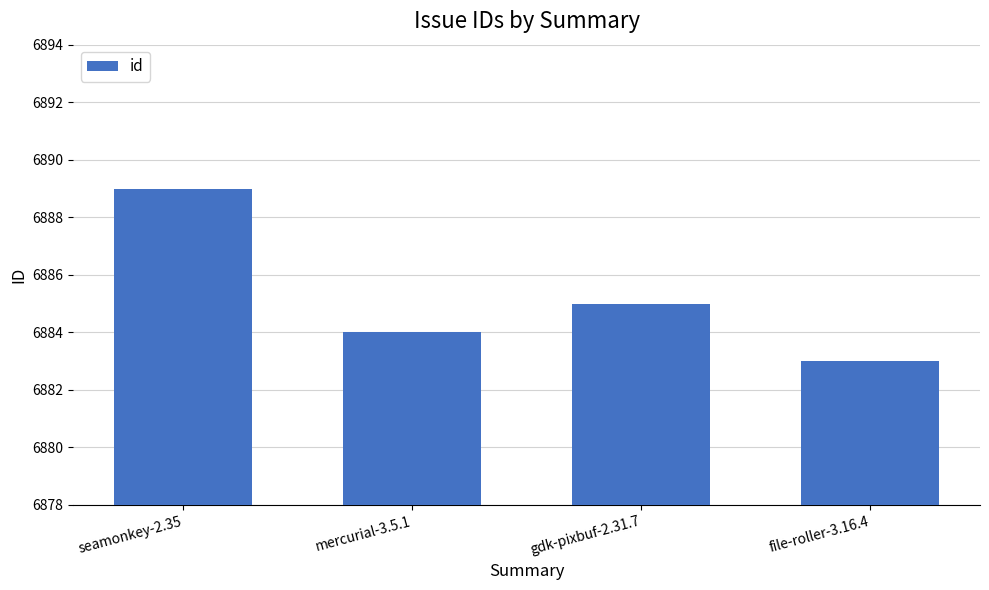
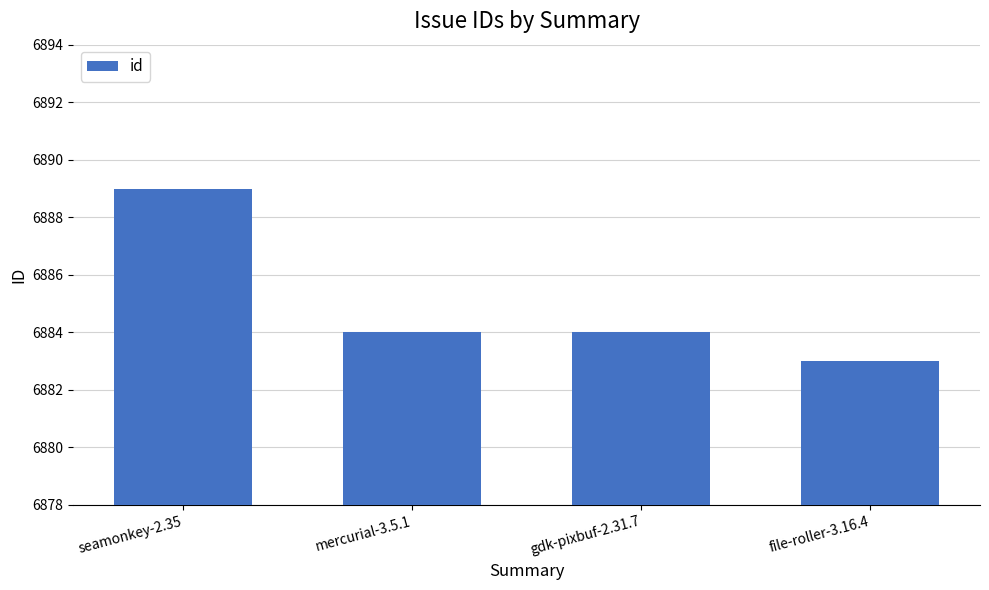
  {
    "seamonkey-2.35": 6889,
    "mercurial-3.5.1": 6884,
-   "gdk-pixbuf-2.31.7": 6885,
+   "gdk-pixbuf-2.31.7": 6884,
    "file-roller-3.16.4": 6883
  }
